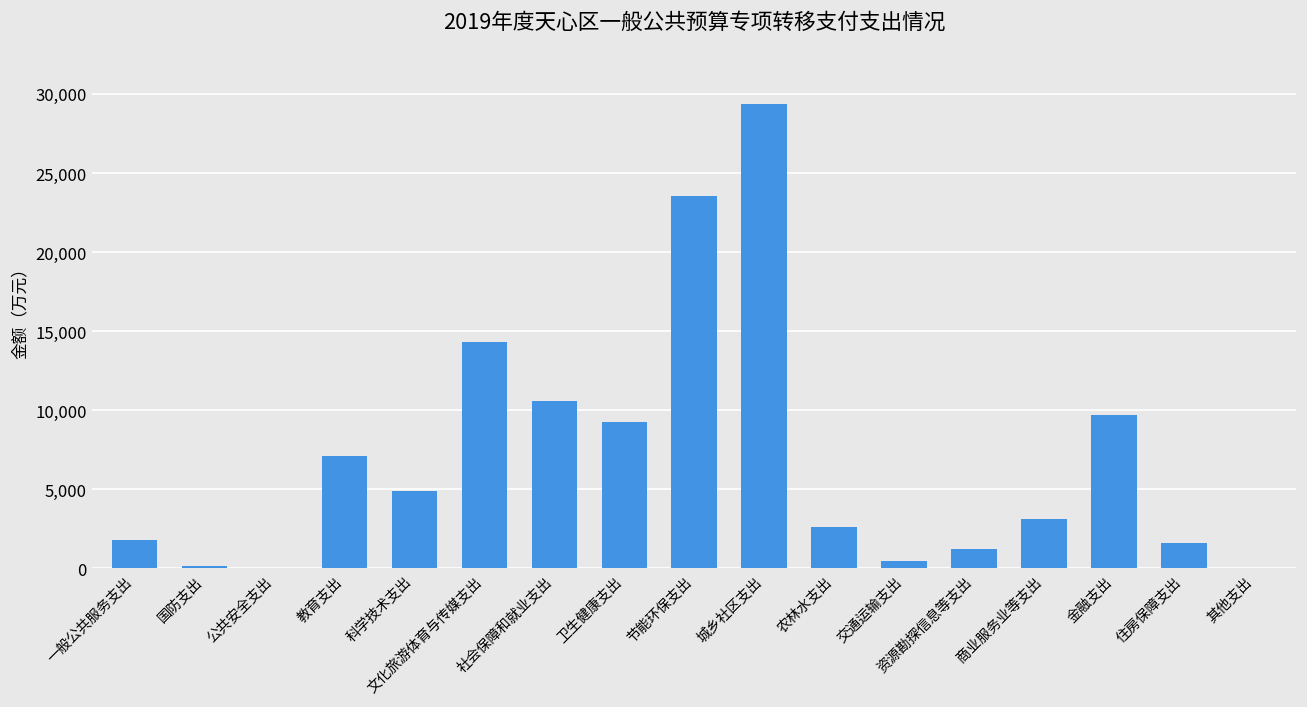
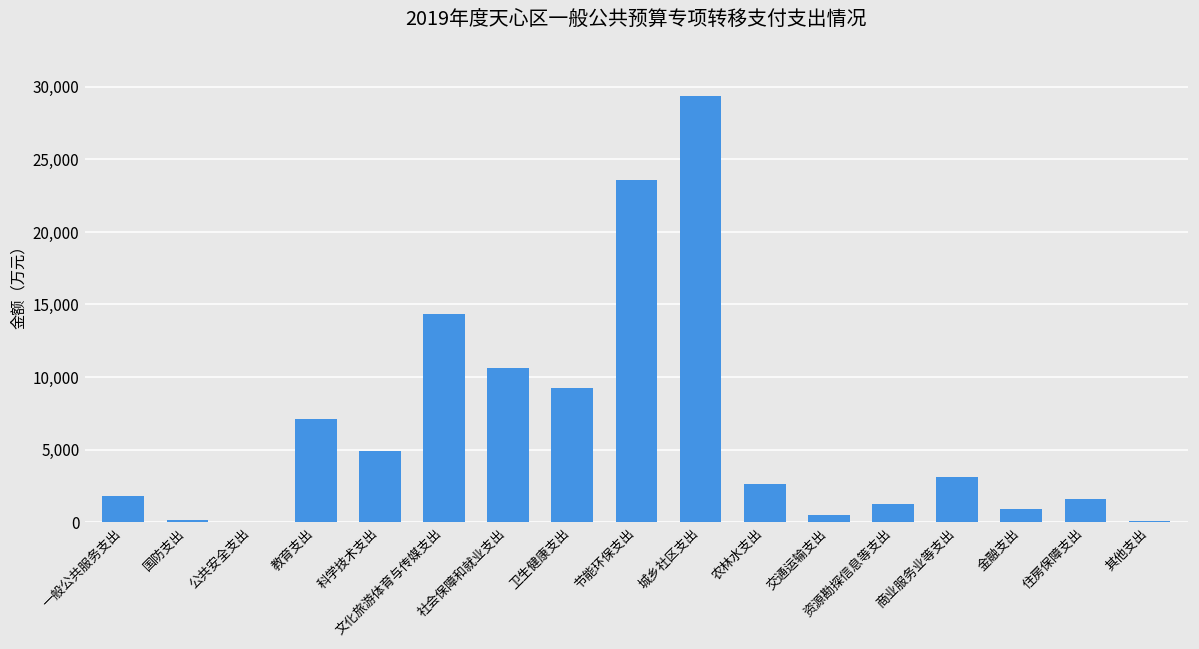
  {
    "一般公共服务支出": "1,800",
    "教育支出": "7,100",
    "科学技术支出": "4,900",
    "文化旅游体育与传媒支出": "14,300",
    "社会保障和就业支出": "10,600",
    "卫生健康支出": "9,200",
    "节能环保支出": "23,600",
    "城乡社区支出": "29,400",
    "农林水支出": "2,600",
    "交通运输支出": "500",
    "资源勘探信息等支出": "1,200",
    "商业服务业等支出": "3,100",
-   "金融支出": "9,700",
+   "金融支出": "900",
    "住房保障支出": "1,600"
  }
